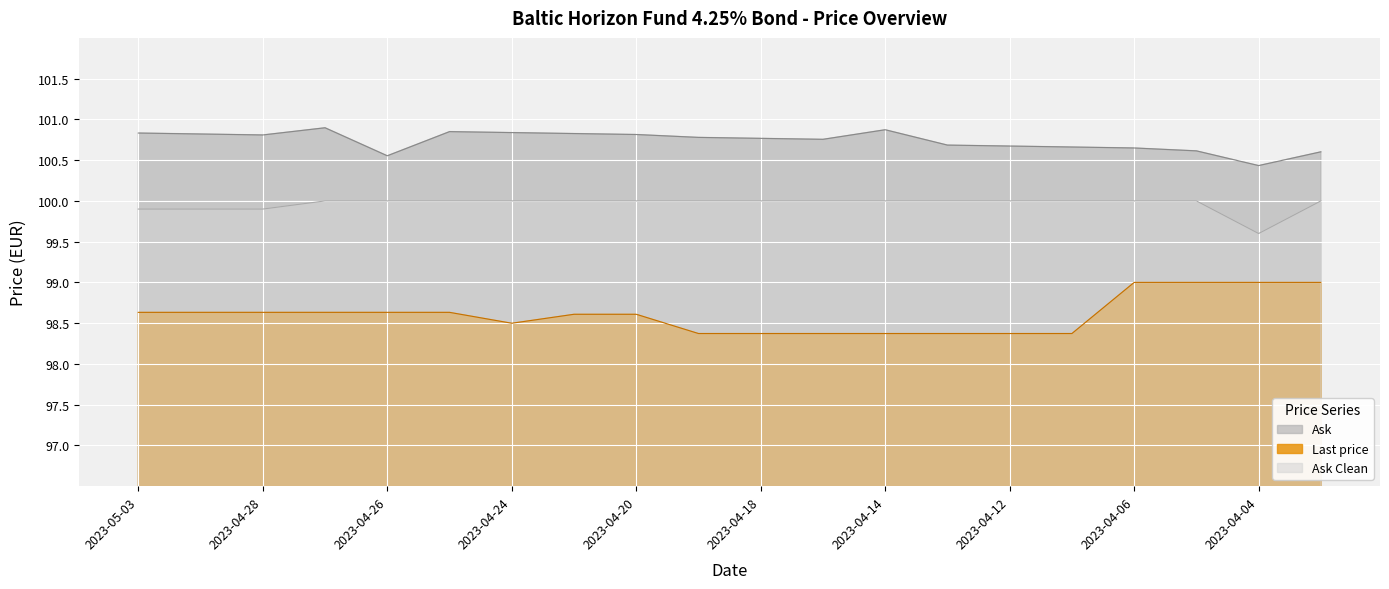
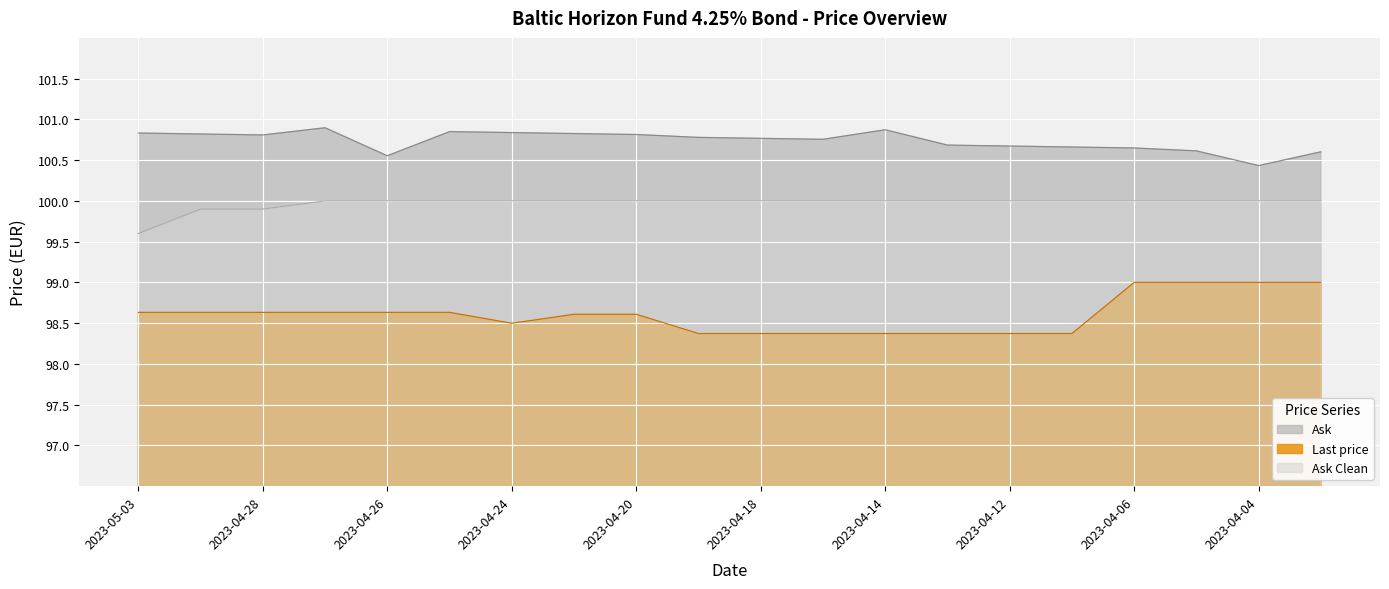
  {
    "Ask": {
      "2023-05-03": 100.8,
      "2023-04-28": 100.8,
      "2023-04-26": 100.6,
      "2023-04-24": 100.8,
      "2023-04-20": 100.8,
      "2023-04-18": 100.8,
      "2023-04-14": 100.9,
      "2023-04-12": 100.7,
      "2023-04-06": 100.6,
      "2023-04-04": 100.4
    },
    "Last price": {
      "2023-05-03": 98.6,
      "2023-04-28": 98.6,
      "2023-04-26": 98.6,
      "2023-04-24": 98.5,
      "2023-04-20": 98.6,
      "2023-04-18": 98.4,
      "2023-04-14": 98.4,
      "2023-04-12": 98.4,
      "2023-04-06": 99.0,
      "2023-04-04": 99.0
    },
    "Ask Clean": {
-     "2023-05-03": 99.9,
+     "2023-05-03": 99.6,
      "2023-04-28": 99.9,
      "2023-04-26": 100.0,
      "2023-04-24": 100.0,
      "2023-04-20": 100.0,
      "2023-04-18": 100.0,
      "2023-04-14": 100.0,
      "2023-04-12": 100.0,
      "2023-04-06": 100.0,
-     "2023-04-04": 99.6
+     "2023-04-04": 100.0
    }
  }
